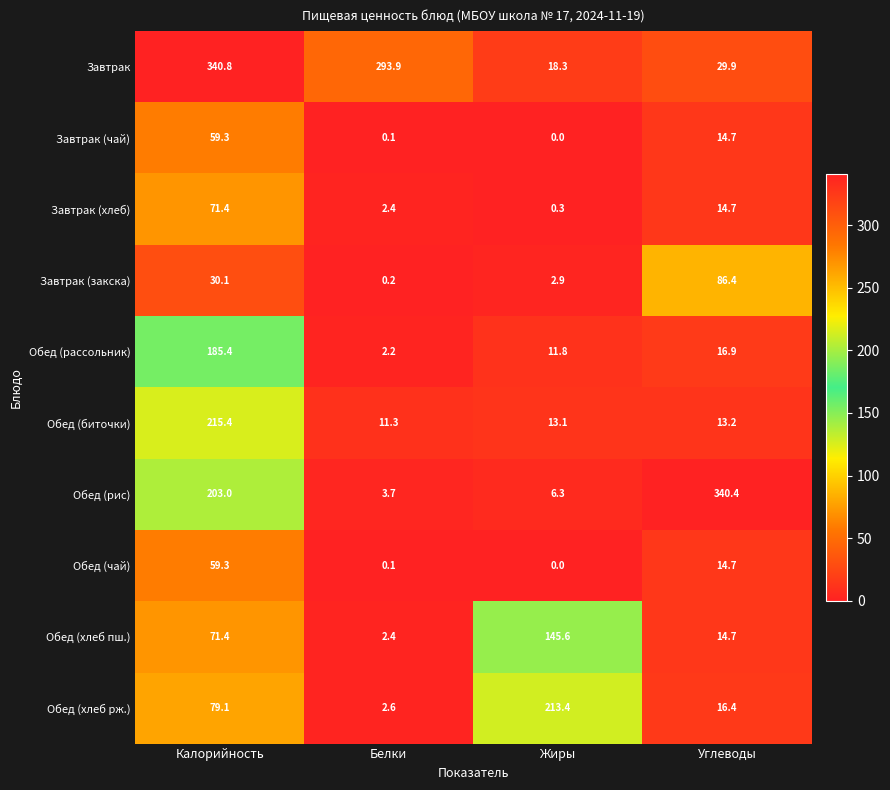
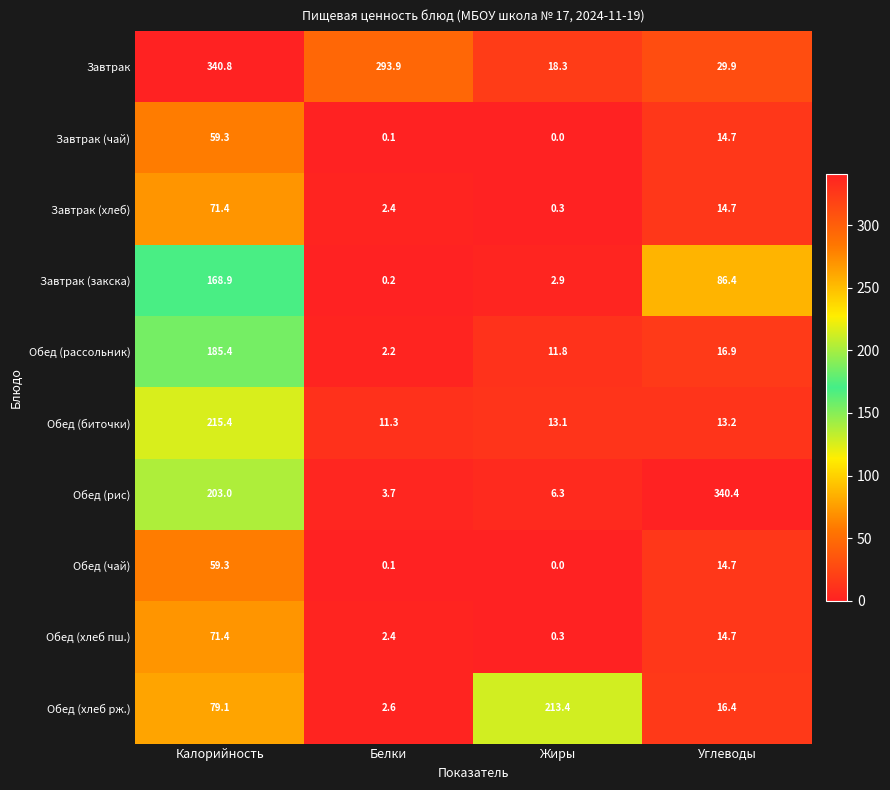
  {
    "Завтрак": {
      "Калорийность": 340.8,
      "Белки": 293.9,
      "Жиры": 18.3,
      "Углеводы": 29.9
    },
    "Завтрак (чай)": {
      "Калорийность": 59.3,
      "Белки": 0.1,
      "Жиры": 0.0,
      "Углеводы": 14.7
    },
    "Завтрак (хлеб)": {
      "Калорийность": 71.4,
      "Белки": 2.4,
      "Жиры": 0.3,
      "Углеводы": 14.7
    },
    "Завтрак (закска)": {
-     "Калорийность": 30.1,
+     "Калорийность": 168.9,
      "Белки": 0.2,
      "Жиры": 2.9,
      "Углеводы": 86.4
    },
    "Обед (рассольник)": {
      "Калорийность": 185.4,
      "Белки": 2.2,
      "Жиры": 11.8,
      "Углеводы": 16.9
    },
    "Обед (биточки)": {
      "Калорийность": 215.4,
      "Белки": 11.3,
      "Жиры": 13.1,
      "Углеводы": 13.2
    },
    "Обед (рис)": {
      "Калорийность": 203.0,
      "Белки": 3.7,
      "Жиры": 6.3,
      "Углеводы": 340.4
    },
    "Обед (чай)": {
      "Калорийность": 59.3,
      "Белки": 0.1,
      "Жиры": 0.0,
      "Углеводы": 14.7
    },
    "Обед (хлеб пш.)": {
      "Калорийность": 71.4,
      "Белки": 2.4,
-     "Жиры": 145.6,
+     "Жиры": 0.3,
      "Углеводы": 14.7
    },
    "Обед (хлеб рж.)": {
      "Калорийность": 79.1,
      "Белки": 2.6,
      "Жиры": 213.4,
      "Углеводы": 16.4
    }
  }
